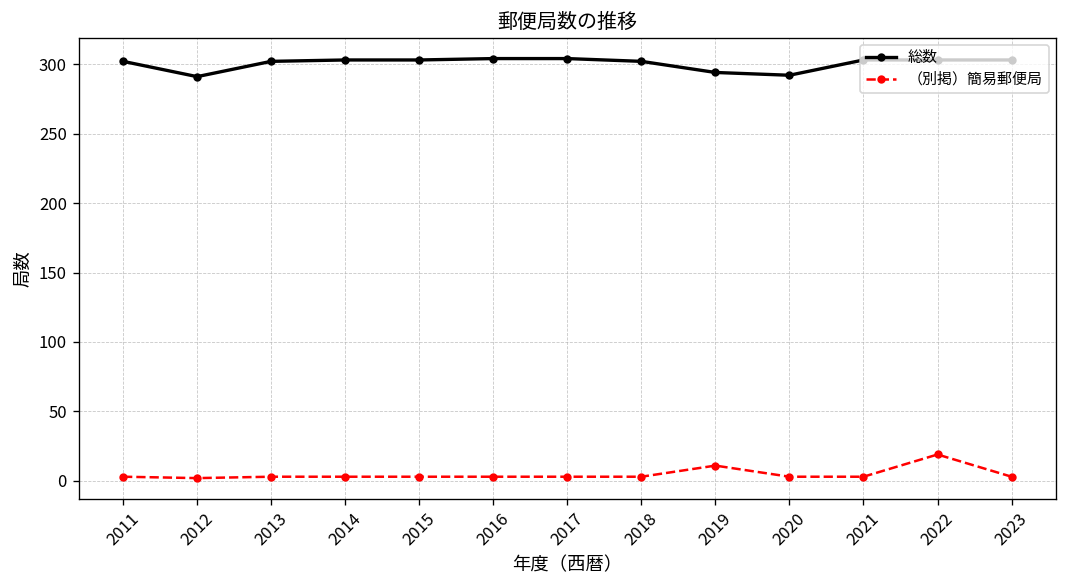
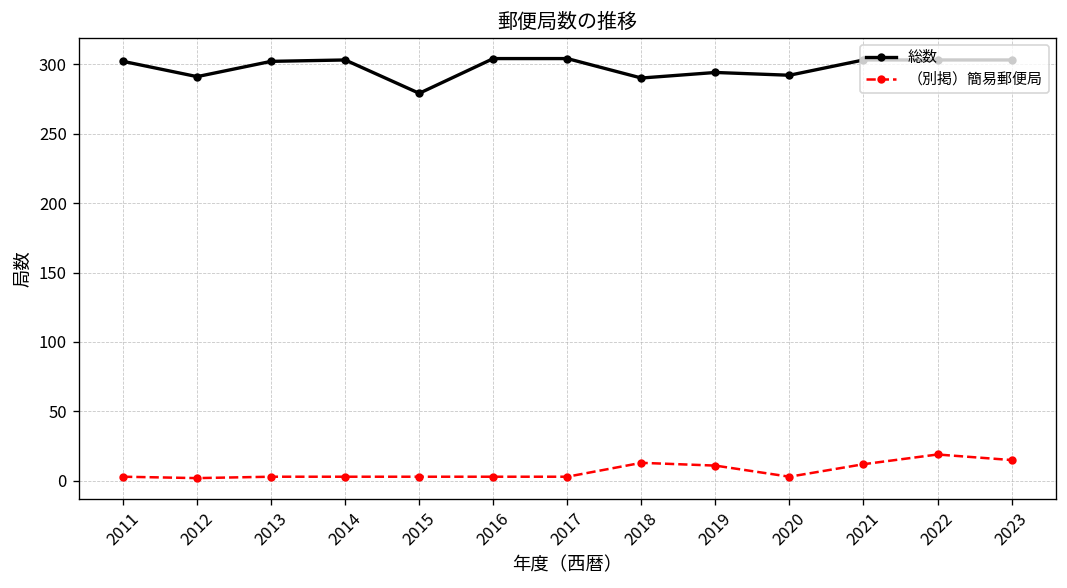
  {
    "総数": {
      "2011": 302,
      "2012": 291,
      "2013": 302,
      "2014": 303,
-     "2015": 303,
+     "2015": 279,
      "2016": 304,
      "2017": 304,
-     "2018": 302,
+     "2018": 290,
      "2019": 294,
      "2020": 292
    },
    "（別掲）簡易郵便局": {
      "2011": 3,
      "2012": 2,
      "2013": 3,
      "2014": 3,
      "2015": 3,
      "2016": 3,
      "2017": 3,
-     "2018": 3,
+     "2018": 13,
      "2019": 11,
      "2020": 3,
-     "2021": 3,
+     "2021": 12,
      "2022": 19,
-     "2023": 3
+     "2023": 15
    }
  }
